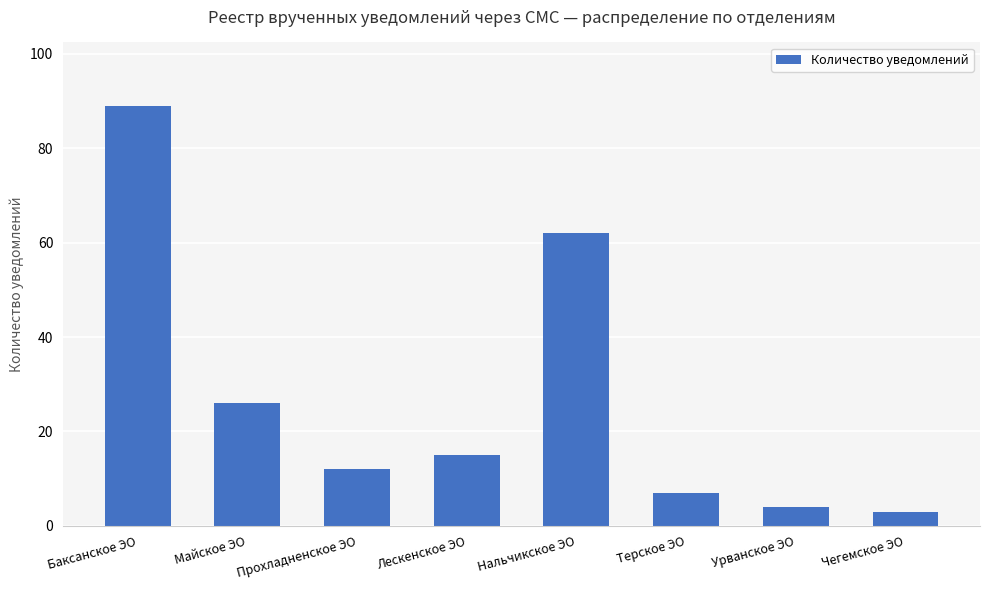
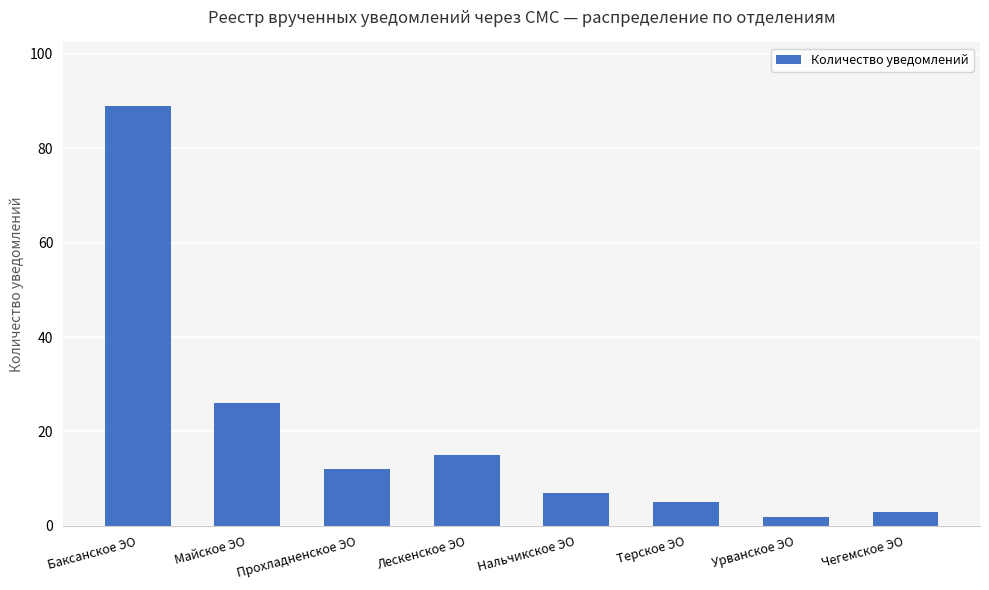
  {
    "Баксанское ЭО": 89,
    "Майское ЭО": 26,
    "Прохладненское ЭО": 12,
    "Лескенское ЭО": 15,
-   "Нальчикское ЭО": 62,
-   "Терское ЭО": 7,
-   "Урванское ЭО": 4,
+   "Нальчикское ЭО": 7,
+   "Терское ЭО": 5,
+   "Урванское ЭО": 2,
    "Чегемское ЭО": 3
  }
